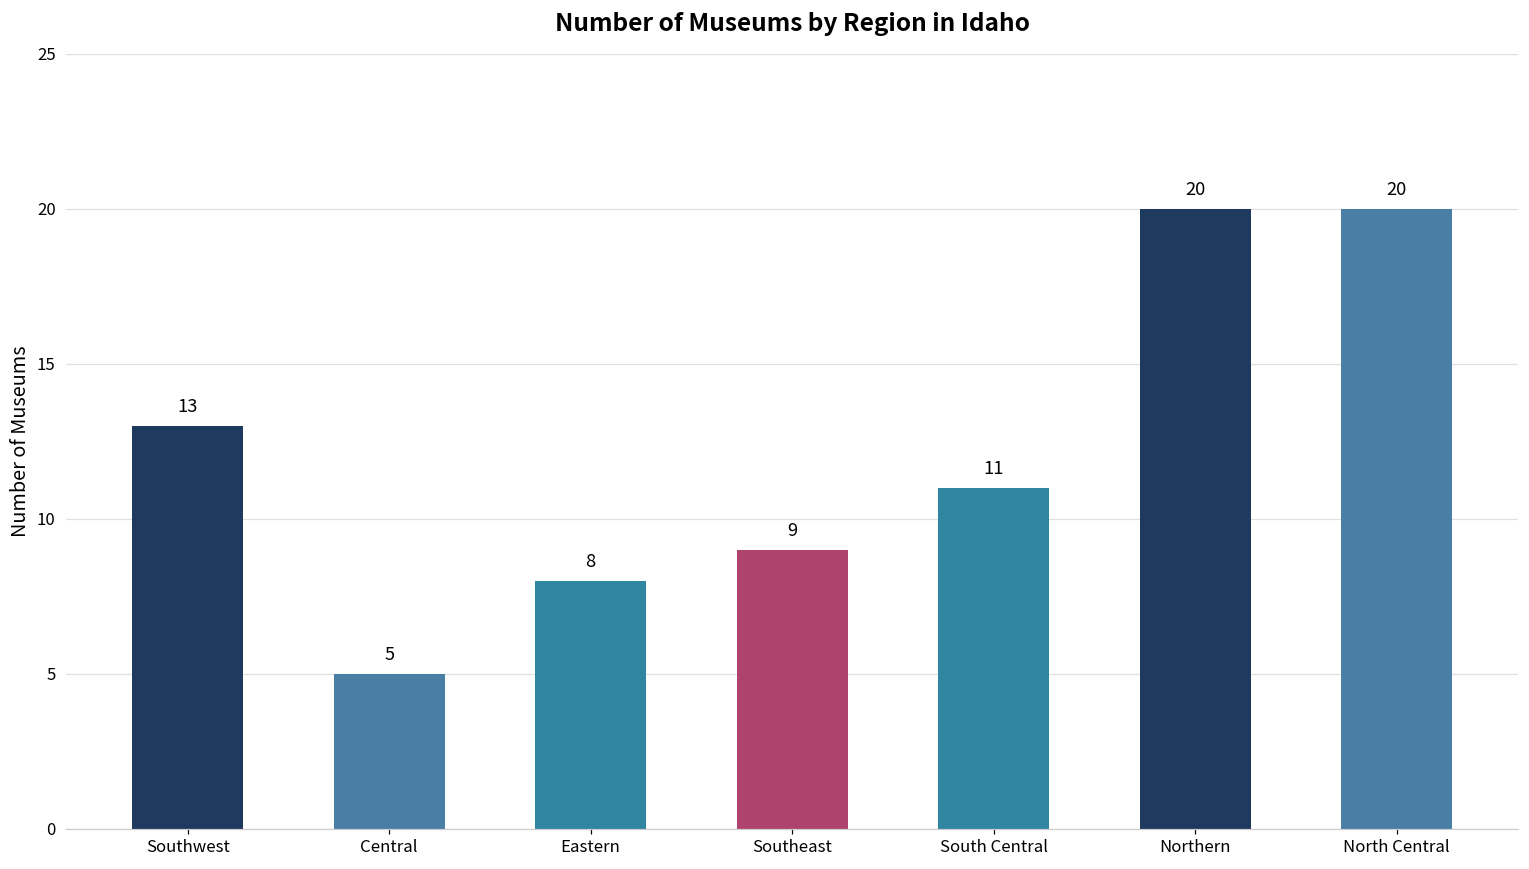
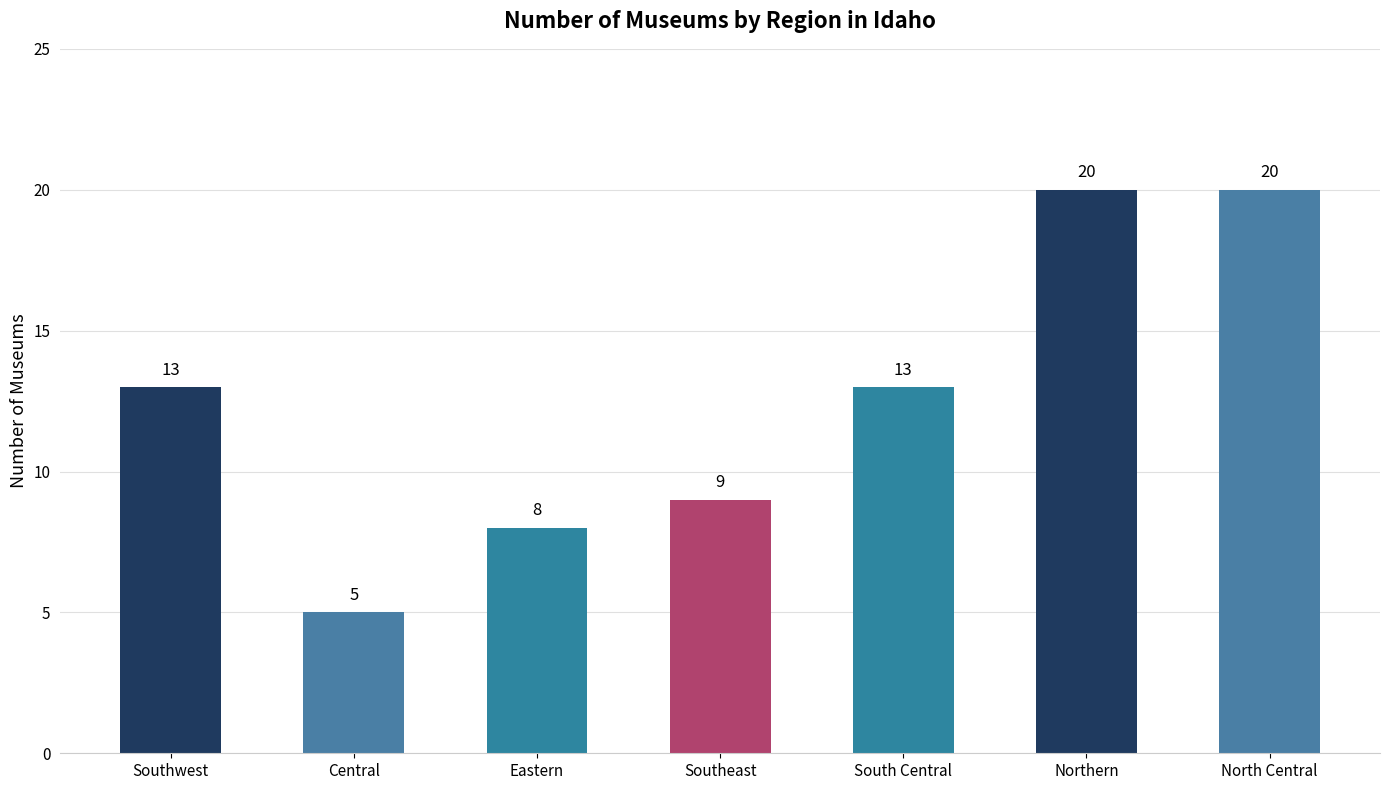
  {
    "Southwest": 13,
    "Central": 5,
    "Eastern": 8,
    "Southeast": 9,
-   "South Central": 11,
+   "South Central": 13,
    "Northern": 20,
    "North Central": 20
  }
